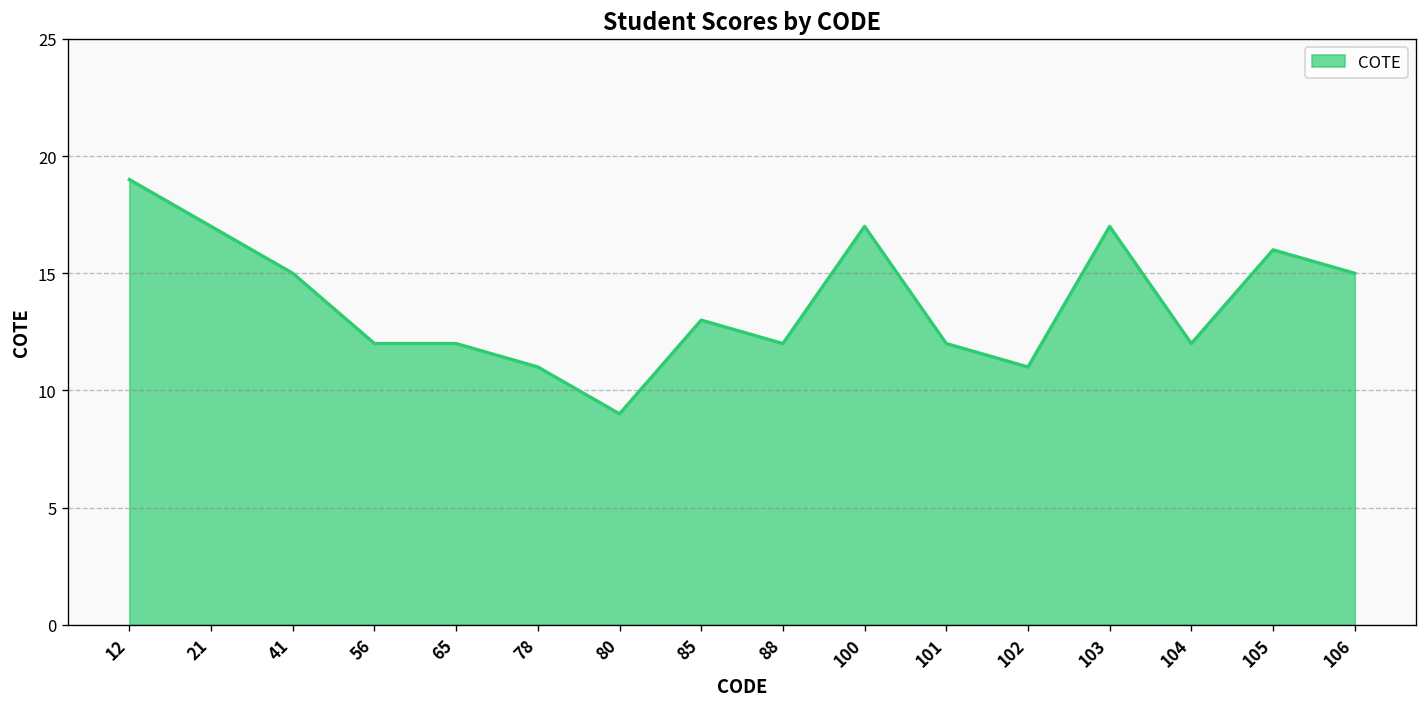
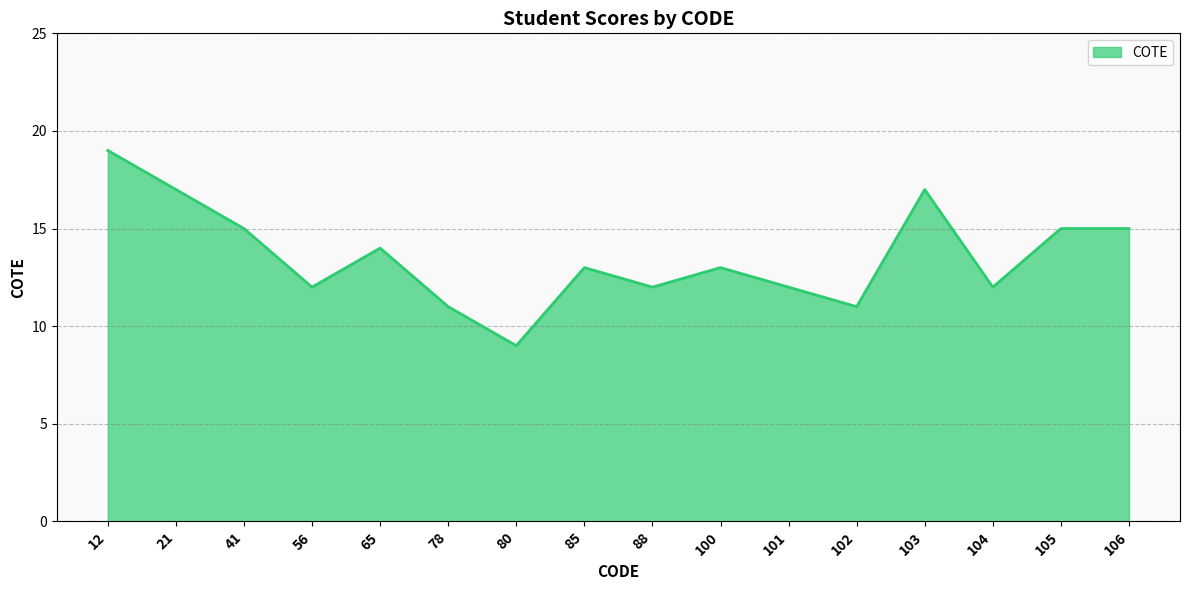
  {
    "12": 19,
    "21": 17,
    "41": 15,
    "56": 12,
-   "65": 12,
+   "65": 14,
    "78": 11,
    "80": 9,
    "85": 13,
    "88": 12,
-   "100": 17,
+   "100": 13,
    "101": 12,
    "102": 11,
    "103": 17,
    "104": 12,
-   "105": 16,
+   "105": 15,
    "106": 15
  }
